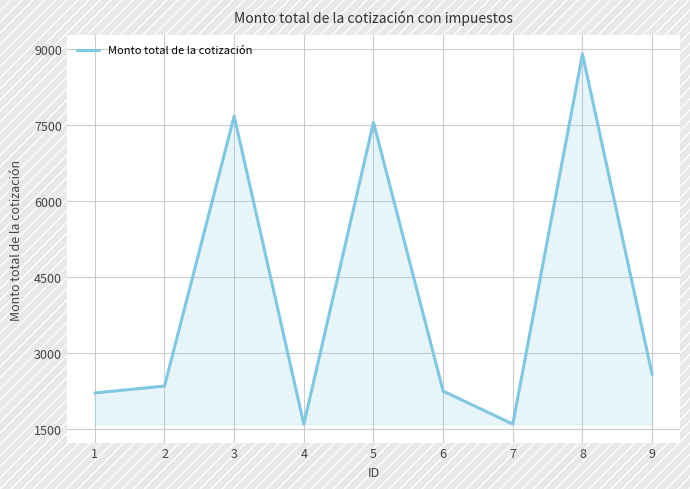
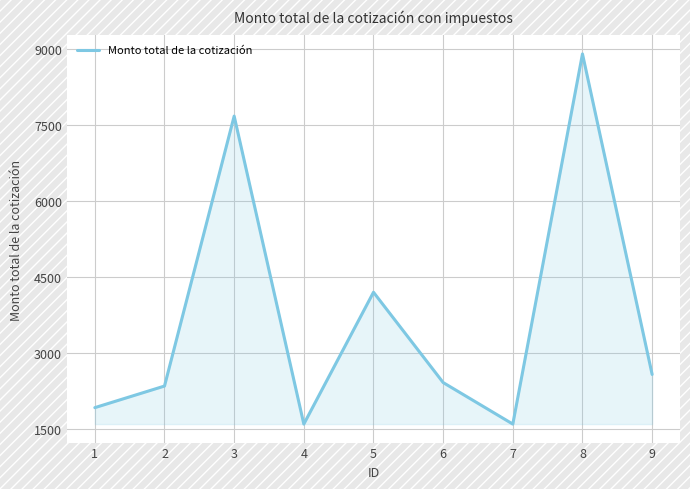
  {
-   "1": 2200,
+   "1": 1900,
    "2": 2400,
    "3": 7700,
    "4": 1600,
-   "5": 7600,
-   "6": 2300,
+   "5": 4200,
+   "6": 2400,
    "7": 1600,
    "8": 8900,
    "9": 2600
  }
